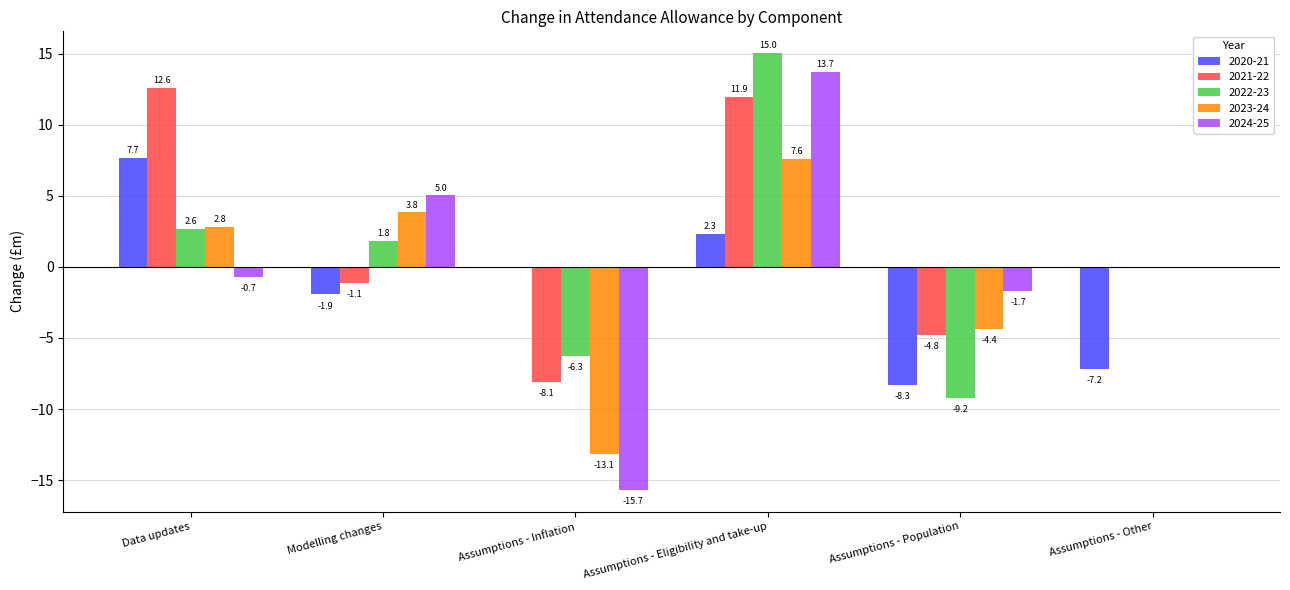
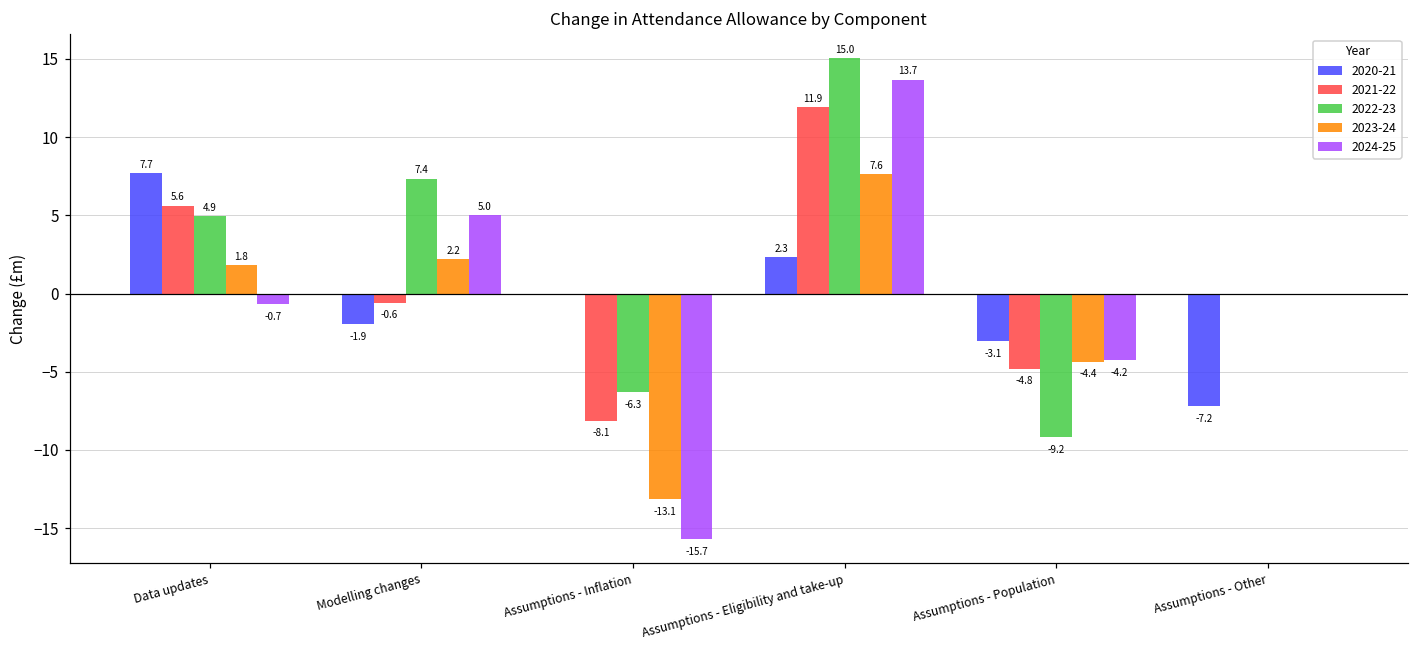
  {
    "2020-21": {
      "Data updates": 7.7,
      "Modelling changes": -1.9,
      "Assumptions - Eligibility and take-up": 2.3,
-     "Assumptions - Population": -8.3,
+     "Assumptions - Population": -3.1,
      "Assumptions - Other": -7.2
    },
    "2021-22": {
-     "Data updates": 12.6,
-     "Modelling changes": -1.1,
+     "Data updates": 5.6,
+     "Modelling changes": -0.6,
      "Assumptions - Inflation": -8.1,
      "Assumptions - Eligibility and take-up": 11.9,
      "Assumptions - Population": -4.8
    },
    "2022-23": {
-     "Data updates": 2.6,
-     "Modelling changes": 1.8,
+     "Data updates": 4.9,
+     "Modelling changes": 7.4,
      "Assumptions - Inflation": -6.3,
      "Assumptions - Eligibility and take-up": 15.0,
      "Assumptions - Population": -9.2
    },
    "2023-24": {
-     "Data updates": 2.8,
-     "Modelling changes": 3.8,
+     "Data updates": 1.8,
+     "Modelling changes": 2.2,
      "Assumptions - Inflation": -13.1,
      "Assumptions - Eligibility and take-up": 7.6,
      "Assumptions - Population": -4.4
    },
    "2024-25": {
      "Data updates": -0.7,
      "Modelling changes": 5.0,
      "Assumptions - Inflation": -15.7,
      "Assumptions - Eligibility and take-up": 13.7,
-     "Assumptions - Population": -1.7
+     "Assumptions - Population": -4.2
    }
  }
